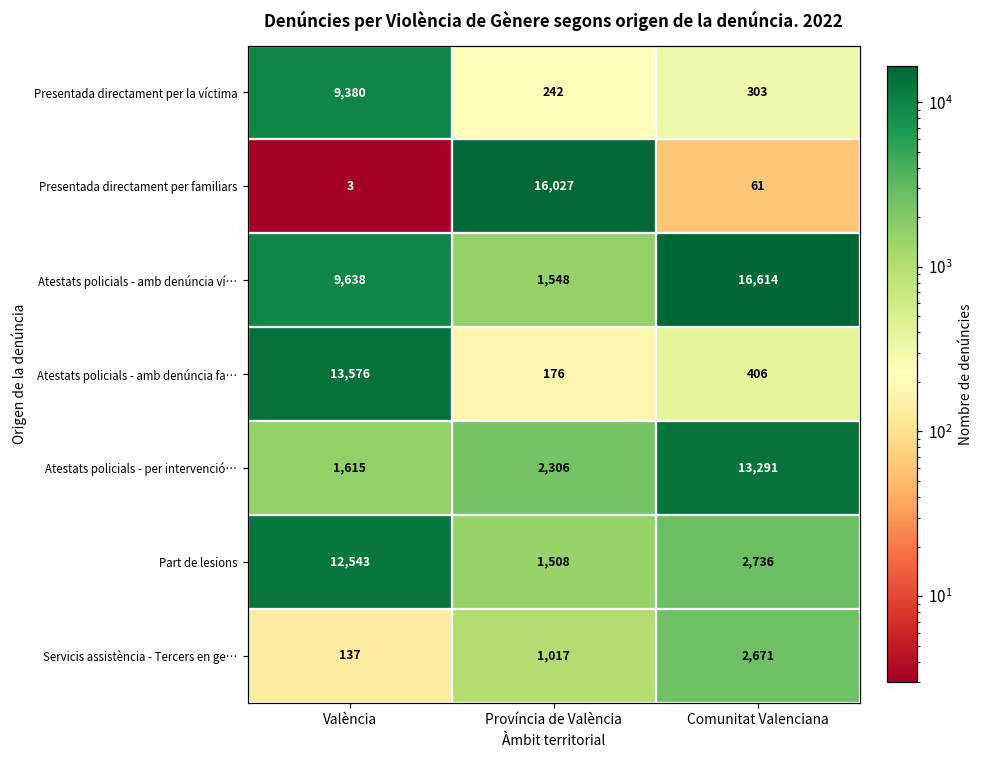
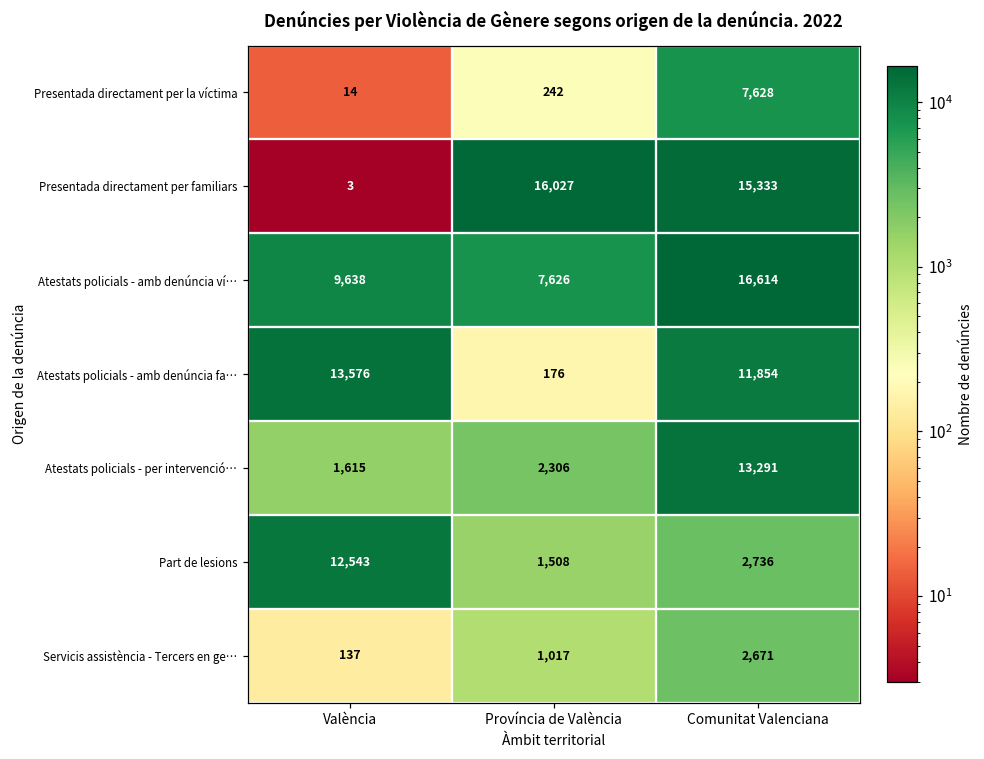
  {
    "Presentada directament per la víctima": {
-     "València": "9,380",
+     "València": "14",
      "Província de València": "242",
-     "Comunitat Valenciana": "303"
+     "Comunitat Valenciana": "7,628"
    },
    "Presentada directament per familiars": {
      "València": "3",
      "Província de València": "16,027",
-     "Comunitat Valenciana": "61"
+     "Comunitat Valenciana": "15,333"
    },
    "Atestats policials - amb denúncia ví…": {
      "València": "9,638",
-     "Província de València": "1,548",
+     "Província de València": "7,626",
      "Comunitat Valenciana": "16,614"
    },
    "Atestats policials - amb denúncia fa…": {
      "València": "13,576",
      "Província de València": "176",
-     "Comunitat Valenciana": "406"
+     "Comunitat Valenciana": "11,854"
    },
    "Atestats policials - per intervenció…": {
      "València": "1,615",
      "Província de València": "2,306",
      "Comunitat Valenciana": "13,291"
    },
    "Part de lesions": {
      "València": "12,543",
      "Província de València": "1,508",
      "Comunitat Valenciana": "2,736"
    },
    "Servicis assistència - Tercers en ge…": {
      "València": "137",
      "Província de València": "1,017",
      "Comunitat Valenciana": "2,671"
    }
  }
